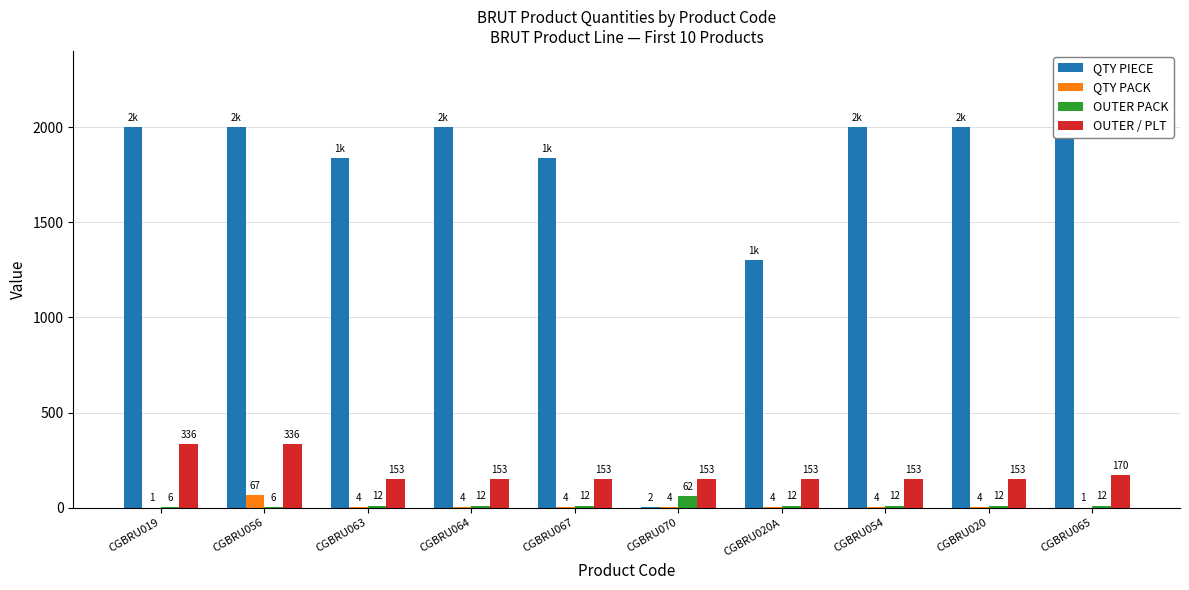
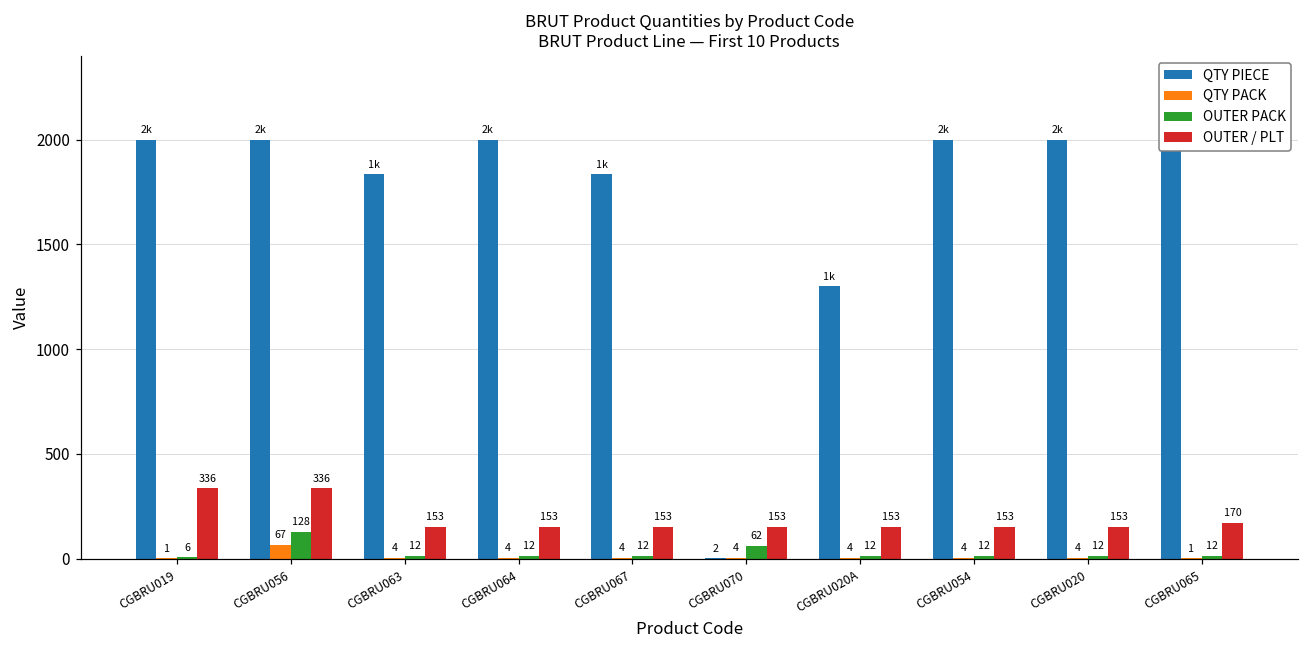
  {
    "QTY PIECE": {
      "CGBRU019": "2k",
      "CGBRU056": "2k",
      "CGBRU064": "2k",
      "CGBRU070": "2",
      "CGBRU020A": "1k",
      "CGBRU054": "2k",
      "CGBRU020": "2k"
    },
    "QTY PACK": {
      "CGBRU019": "1",
      "CGBRU056": "67",
      "CGBRU063": "4",
      "CGBRU064": "4",
      "CGBRU067": "4",
      "CGBRU070": "4",
      "CGBRU020A": "4",
      "CGBRU054": "4",
      "CGBRU020": "4",
      "CGBRU065": "1"
    },
    "OUTER PACK": {
      "CGBRU019": "6",
-     "CGBRU056": "6",
+     "CGBRU056": "128",
      "CGBRU063": "12",
      "CGBRU064": "12",
      "CGBRU067": "12",
      "CGBRU070": "62",
      "CGBRU020A": "12",
      "CGBRU054": "12",
      "CGBRU020": "12",
      "CGBRU065": "12"
    },
    "OUTER / PLT": {
      "CGBRU019": "336",
      "CGBRU056": "336",
      "CGBRU063": "153",
      "CGBRU064": "153",
      "CGBRU067": "153",
      "CGBRU070": "153",
      "CGBRU020A": "153",
      "CGBRU054": "153",
      "CGBRU020": "153",
      "CGBRU065": "170"
    }
  }
